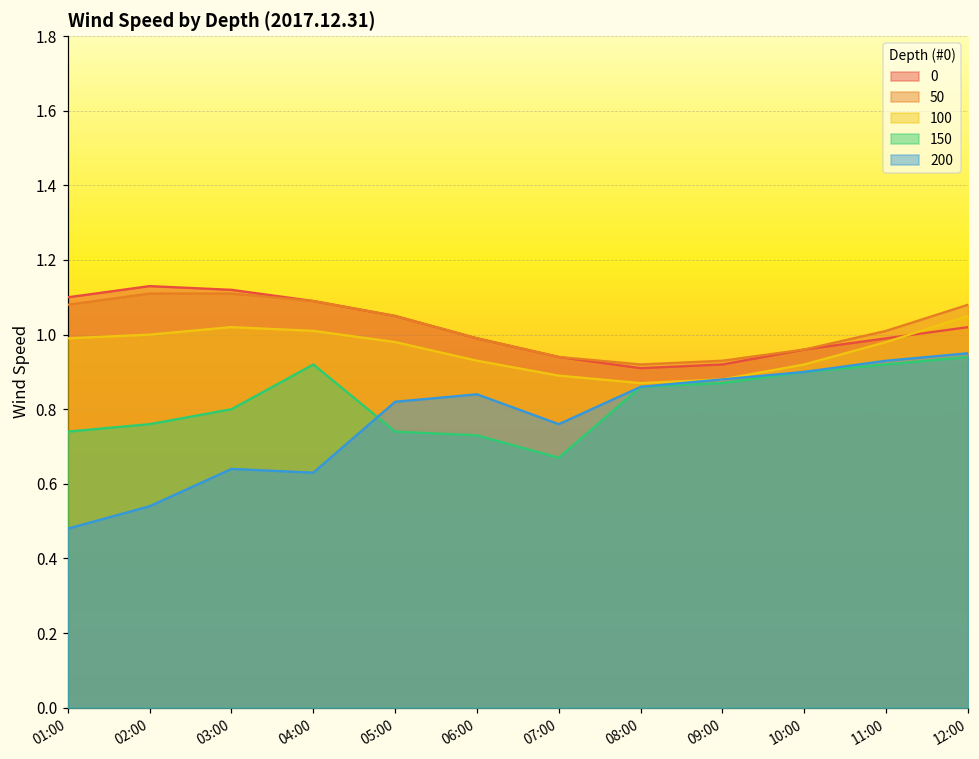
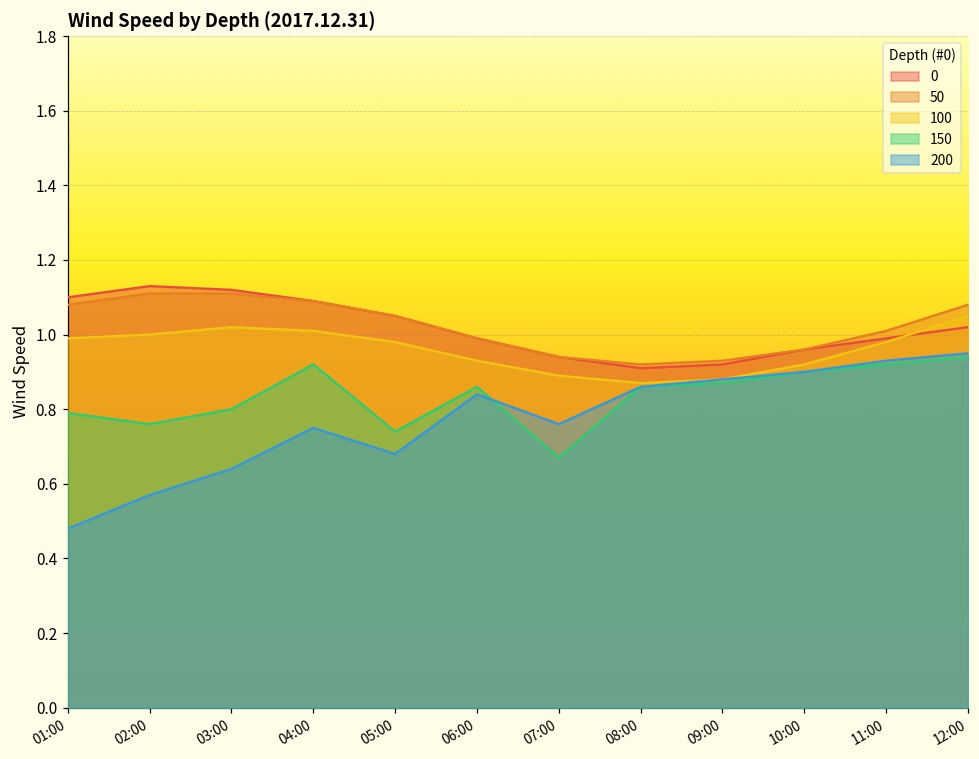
  {
    "150": {
-     "01:00": 0.74,
+     "01:00": 0.79,
      "02:00": 0.76,
      "03:00": 0.80,
      "04:00": 0.92,
      "05:00": 0.74,
-     "06:00": 0.73,
+     "06:00": 0.86,
      "07:00": 0.67,
      "09:00": 0.87,
      "11:00": 0.92,
      "12:00": 0.94
    },
    "200": {
      "01:00": 0.48,
-     "02:00": 0.54,
+     "02:00": 0.57,
      "03:00": 0.64,
-     "04:00": 0.63,
-     "05:00": 0.82,
+     "04:00": 0.75,
+     "05:00": 0.68,
      "06:00": 0.84,
      "07:00": 0.76,
      "11:00": 0.93,
      "12:00": 0.95
    }
  }
